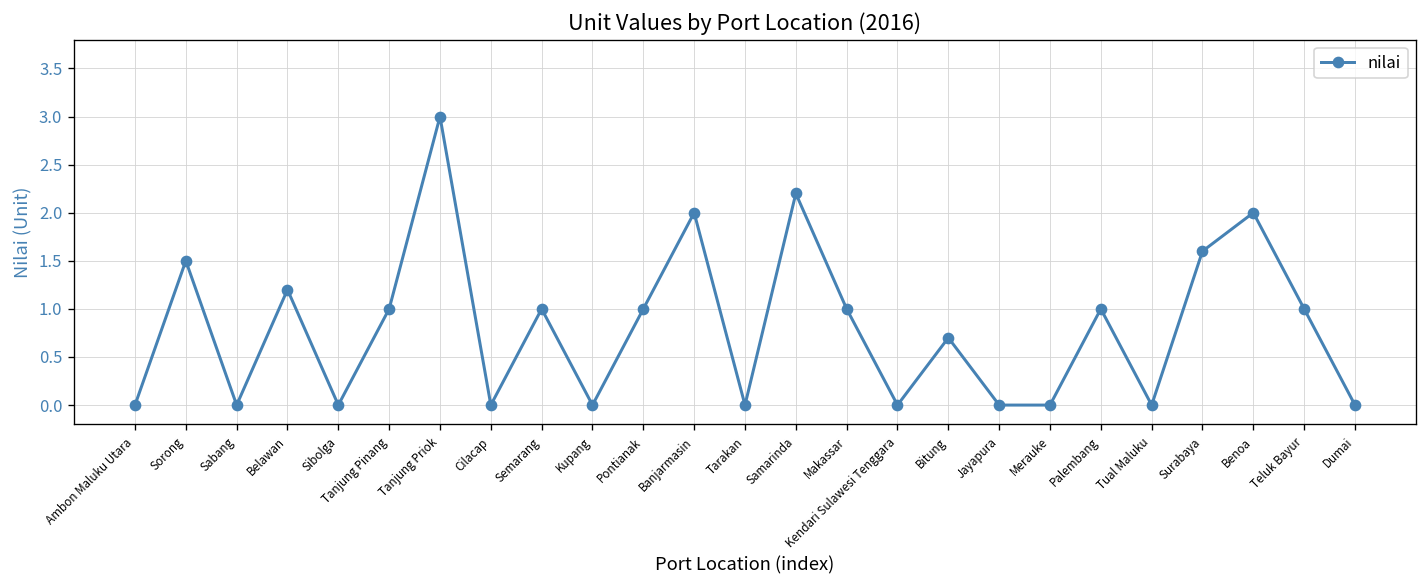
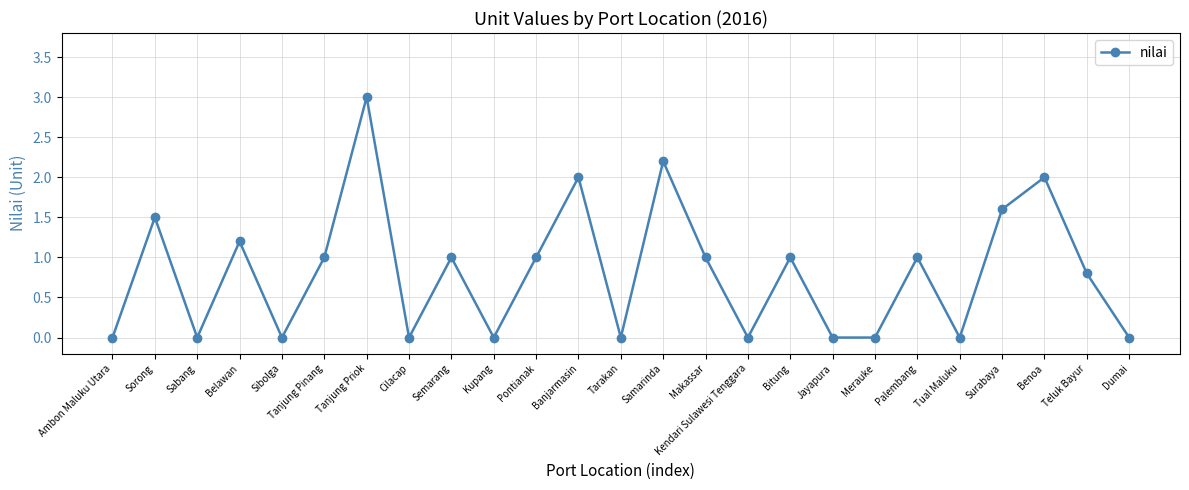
  {
    "Ambon Maluku Utara": 0.0,
    "Sorong": 1.5,
    "Sabang": 0.0,
    "Belawan": 1.2,
    "Sibolga": 0.0,
    "Tanjung Pinang": 1.0,
    "Tanjung Priok": 3.0,
    "Cilacap": 0.0,
    "Semarang": 1.0,
    "Kupang": 0.0,
    "Pontianak": 1.0,
    "Banjarmasin": 2.0,
    "Tarakan": 0.0,
    "Samarinda": 2.2,
    "Makassar": 1.0,
    "Kendari Sulawesi Tenggara": 0.0,
-   "Bitung": 0.7,
+   "Bitung": 1.0,
    "Jayapura": 0.0,
    "Merauke": 0.0,
    "Palembang": 1.0,
    "Tual Maluku": 0.0,
    "Surabaya": 1.6,
    "Benoa": 2.0,
-   "Teluk Bayur": 1.0,
+   "Teluk Bayur": 0.8,
    "Dumai": 0.0
  }
